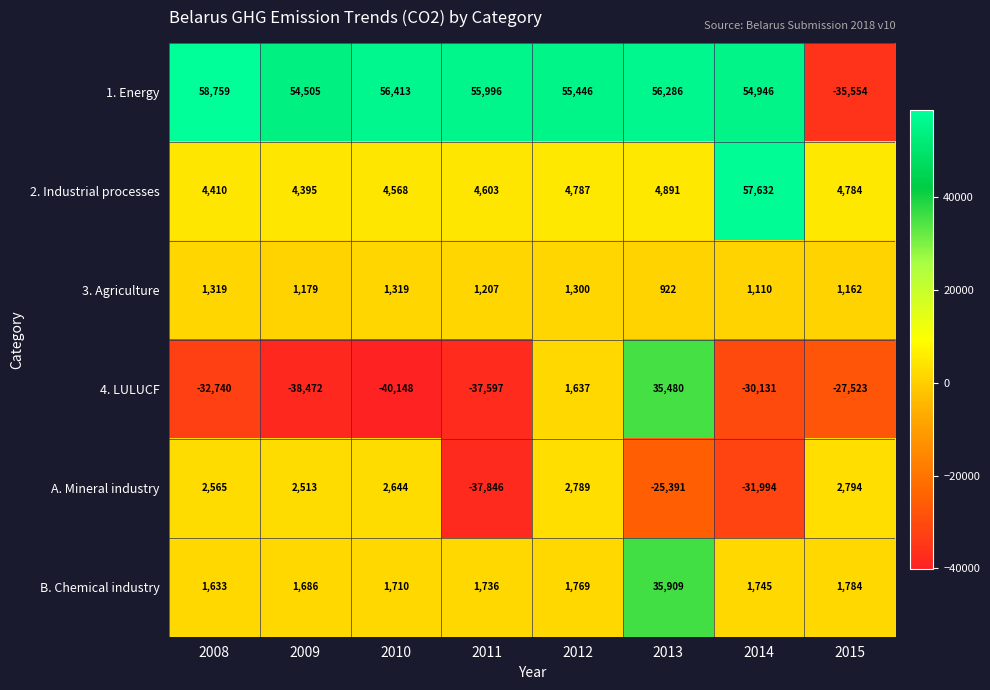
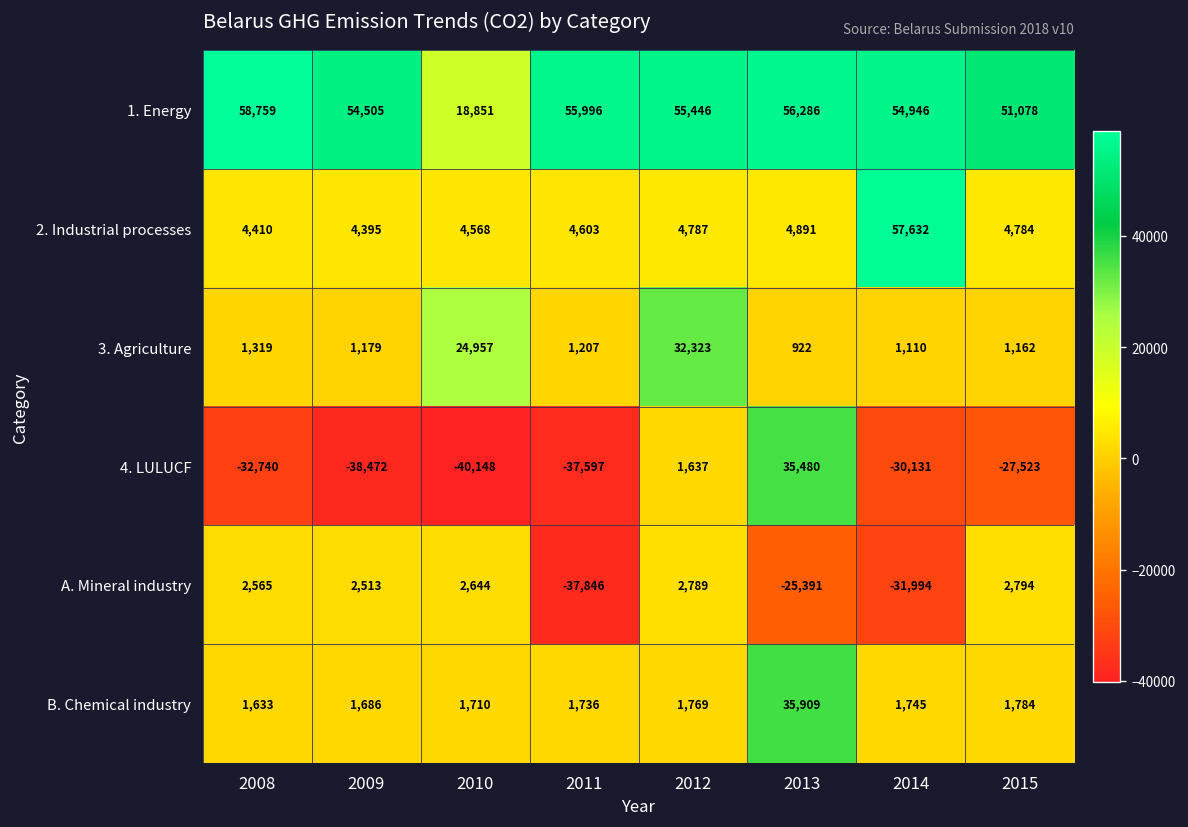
  {
    "1. Energy": {
      "2008": "58,759",
      "2009": "54,505",
-     "2010": "56,413",
+     "2010": "18,851",
      "2011": "55,996",
      "2012": "55,446",
      "2013": "56,286",
      "2014": "54,946",
-     "2015": "-35,554"
+     "2015": "51,078"
    },
    "2. Industrial processes": {
      "2008": "4,410",
      "2009": "4,395",
      "2010": "4,568",
      "2011": "4,603",
      "2012": "4,787",
      "2013": "4,891",
      "2014": "57,632",
      "2015": "4,784"
    },
    "3. Agriculture": {
      "2008": "1,319",
      "2009": "1,179",
-     "2010": "1,319",
+     "2010": "24,957",
      "2011": "1,207",
-     "2012": "1,300",
+     "2012": "32,323",
      "2013": "922",
      "2014": "1,110",
      "2015": "1,162"
    },
    "4. LULUCF": {
      "2008": "-32,740",
      "2009": "-38,472",
      "2010": "-40,148",
      "2011": "-37,597",
      "2012": "1,637",
      "2013": "35,480",
      "2014": "-30,131",
      "2015": "-27,523"
    },
    "A. Mineral industry": {
      "2008": "2,565",
      "2009": "2,513",
      "2010": "2,644",
      "2011": "-37,846",
      "2012": "2,789",
      "2013": "-25,391",
      "2014": "-31,994",
      "2015": "2,794"
    },
    "B. Chemical industry": {
      "2008": "1,633",
      "2009": "1,686",
      "2010": "1,710",
      "2011": "1,736",
      "2012": "1,769",
      "2013": "35,909",
      "2014": "1,745",
      "2015": "1,784"
    }
  }
